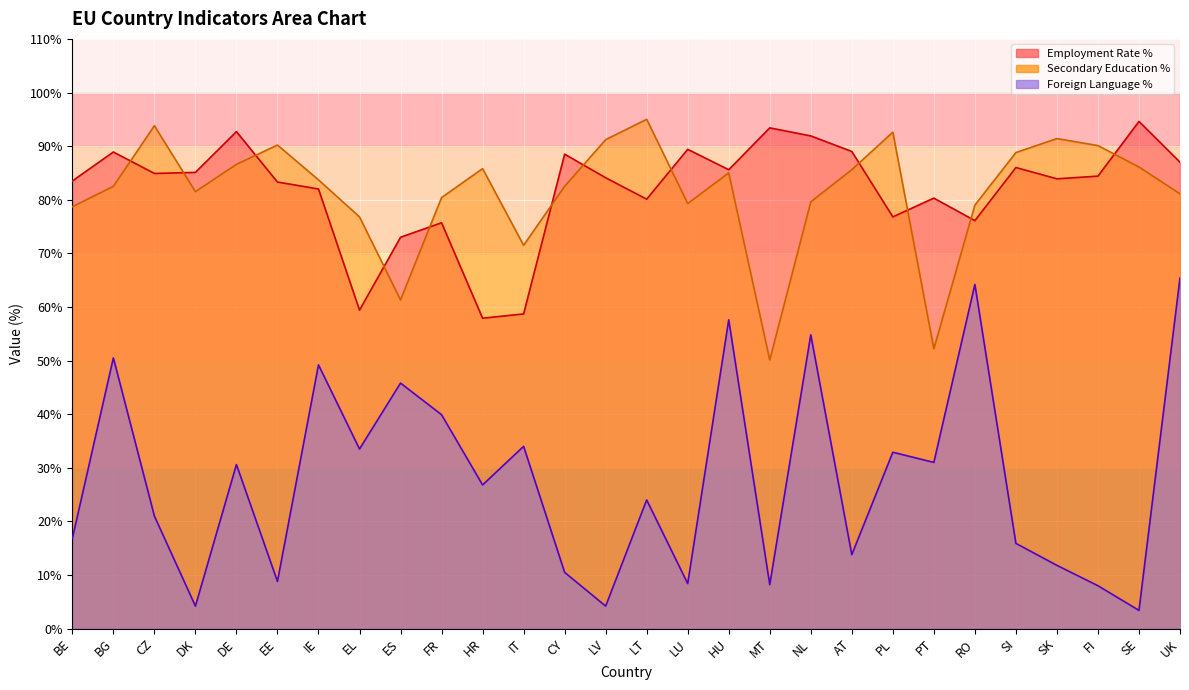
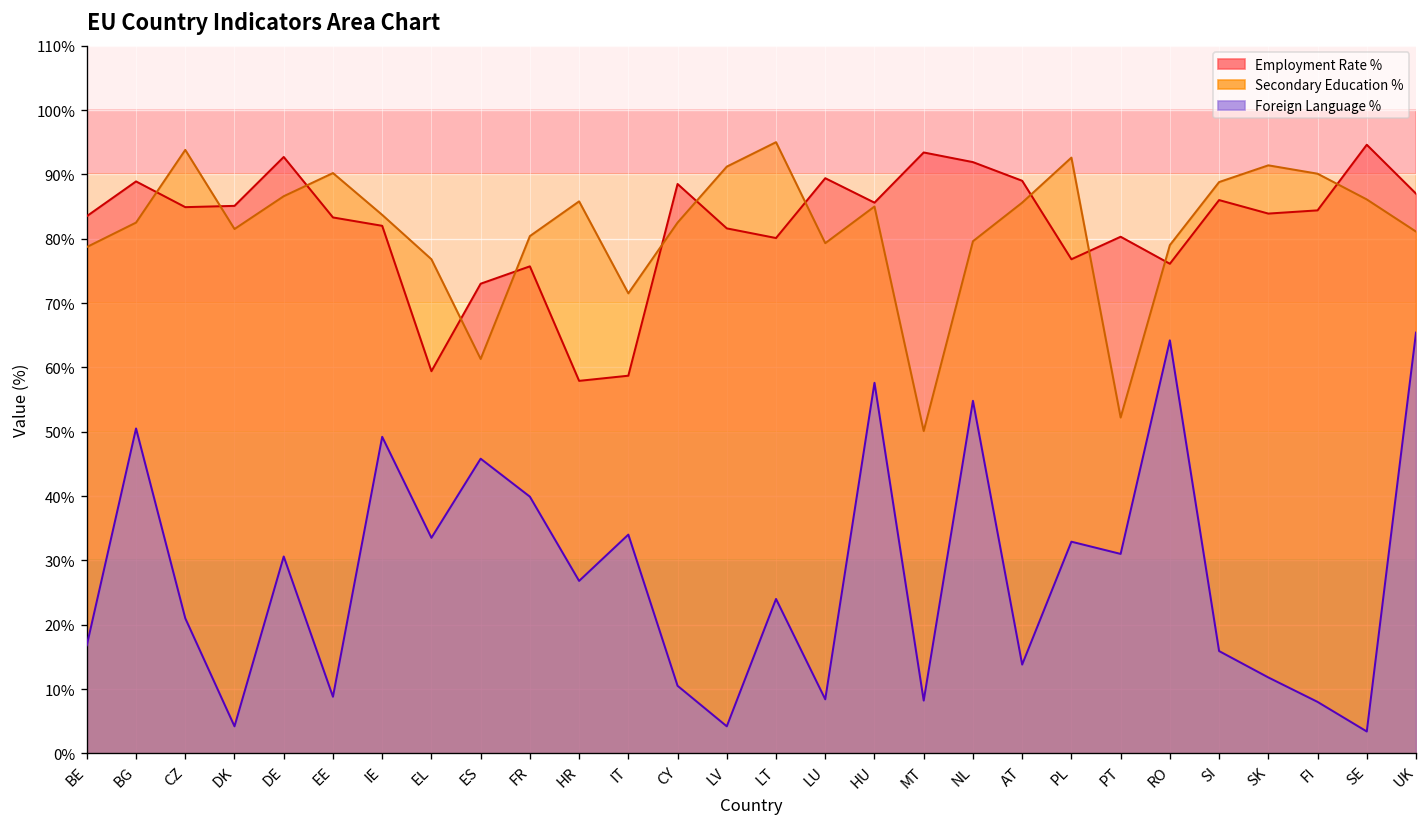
  {
    "Employment Rate %": {
      "BE": "84%",
      "BG": "89%",
      "CZ": "85%",
      "DK": "85%",
      "DE": "93%",
      "EE": "83%",
      "IE": "82%",
      "EL": "59%",
      "ES": "73%",
      "FR": "76%",
      "HR": "58%",
      "IT": "59%",
      "CY": "89%",
-     "LV": "84%",
+     "LV": "82%",
      "LT": "80%",
      "LU": "89%",
      "HU": "86%",
      "MT": "93%",
      "NL": "92%",
      "AT": "89%",
      "PL": "77%",
      "PT": "80%",
      "RO": "76%",
      "SI": "86%",
      "SK": "84%",
      "FI": "84%",
      "SE": "95%",
      "UK": "87%"
    },
    "Secondary Education %": {
      "BE": "79%",
      "BG": "83%",
      "CZ": "94%",
      "DK": "82%",
      "DE": "87%",
      "EE": "90%",
      "IE": "84%",
      "EL": "77%",
      "ES": "61%",
      "FR": "80%",
      "HR": "86%",
      "IT": "72%",
      "CY": "83%",
      "LV": "91%",
      "LT": "95%",
      "LU": "79%",
      "HU": "85%",
      "MT": "50%",
      "NL": "80%",
      "AT": "86%",
      "PL": "93%",
      "PT": "52%",
      "RO": "79%",
      "SI": "89%",
      "SK": "91%",
      "FI": "90%",
      "SE": "86%",
      "UK": "81%"
    },
    "Foreign Language %": {
      "BE": "17%",
      "BG": "51%",
      "CZ": "21%",
      "DK": "4%",
      "DE": "31%",
      "EE": "9%",
      "IE": "49%",
      "EL": "34%",
      "ES": "46%",
      "FR": "40%",
      "HR": "27%",
      "IT": "34%",
      "CY": "11%",
      "LV": "4%",
      "LT": "24%",
      "LU": "8%",
      "HU": "58%",
      "MT": "8%",
      "NL": "55%",
      "AT": "14%",
      "PL": "33%",
      "PT": "31%",
      "RO": "64%",
      "SI": "16%",
      "SK": "12%",
      "FI": "8%",
      "SE": "3%",
      "UK": "65%"
    }
  }
